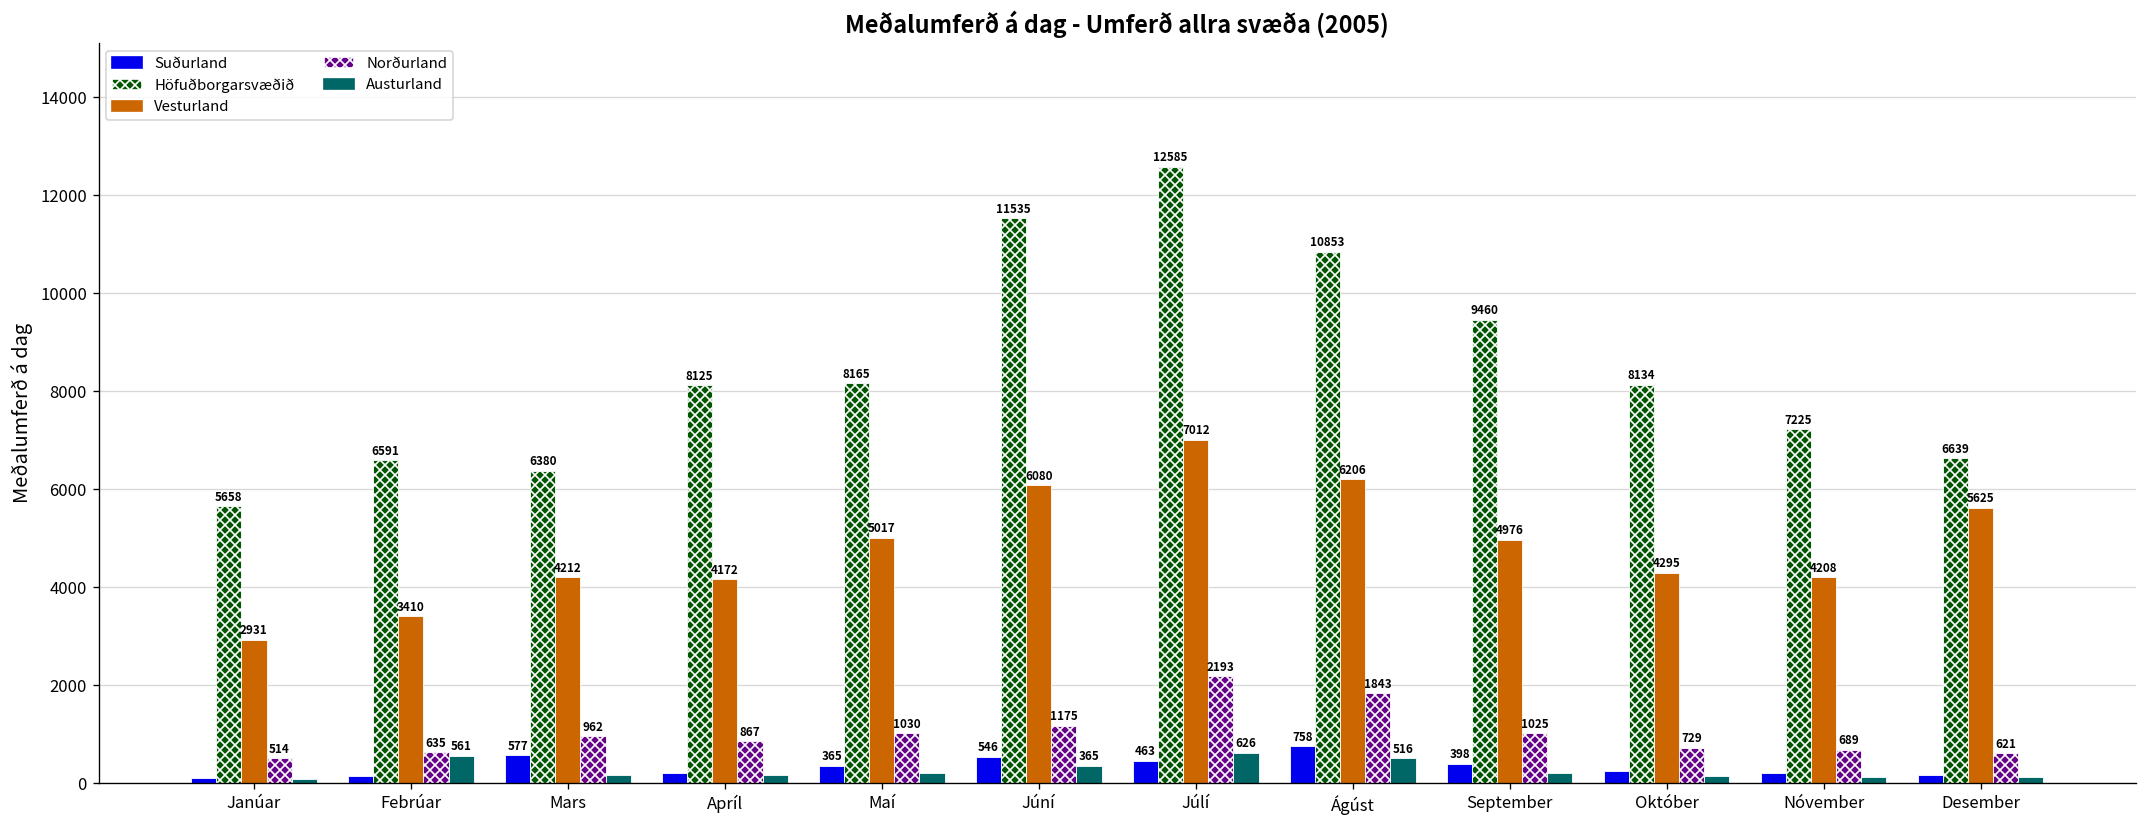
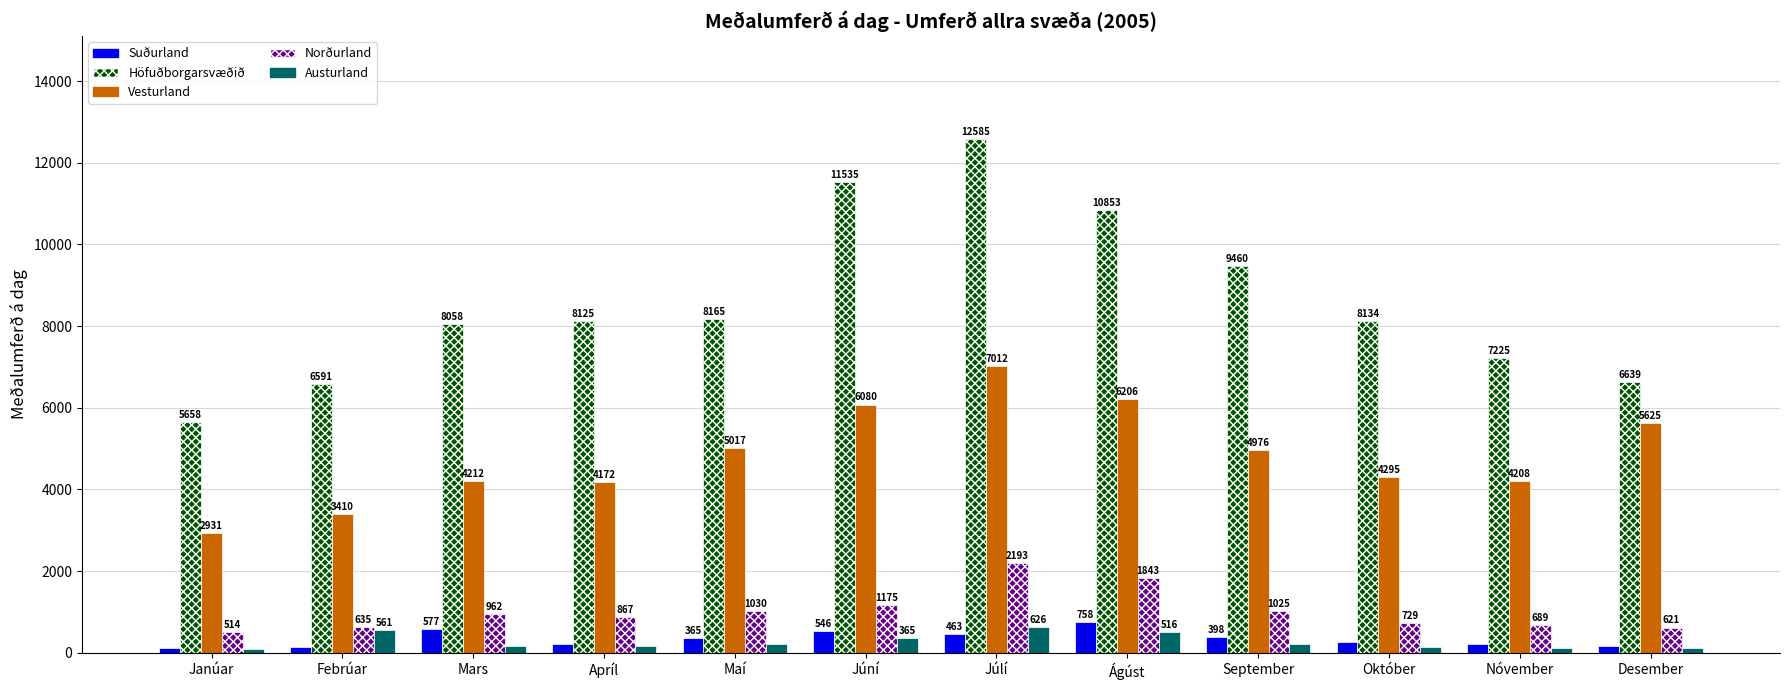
  {
    "Suðurland": {
      "Mars": 577,
      "Maí": 365,
      "Júní": 546,
      "Júlí": 463,
      "Ágúst": 758,
      "September": 398
    },
    "Höfuðborgarsvæðið": {
      "Janúar": 5658,
      "Febrúar": 6591,
-     "Mars": 6380,
+     "Mars": 8058,
      "Apríl": 8125,
      "Maí": 8165,
      "Júní": 11535,
      "Júlí": 12585,
      "Ágúst": 10853,
      "September": 9460,
      "Október": 8134,
      "Nóvember": 7225,
      "Desember": 6639
    },
    "Vesturland": {
      "Janúar": 2931,
      "Febrúar": 3410,
      "Mars": 4212,
      "Apríl": 4172,
      "Maí": 5017,
      "Júní": 6080,
      "Júlí": 7012,
      "Ágúst": 6206,
      "September": 4976,
      "Október": 4295,
      "Nóvember": 4208,
      "Desember": 5625
    },
    "Norðurland": {
      "Janúar": 514,
      "Febrúar": 635,
      "Mars": 962,
      "Apríl": 867,
      "Maí": 1030,
      "Júní": 1175,
      "Júlí": 2193,
      "Ágúst": 1843,
      "September": 1025,
      "Október": 729,
      "Nóvember": 689,
      "Desember": 621
    },
    "Austurland": {
      "Febrúar": 561,
      "Júní": 365,
      "Júlí": 626,
      "Ágúst": 516
    }
  }
